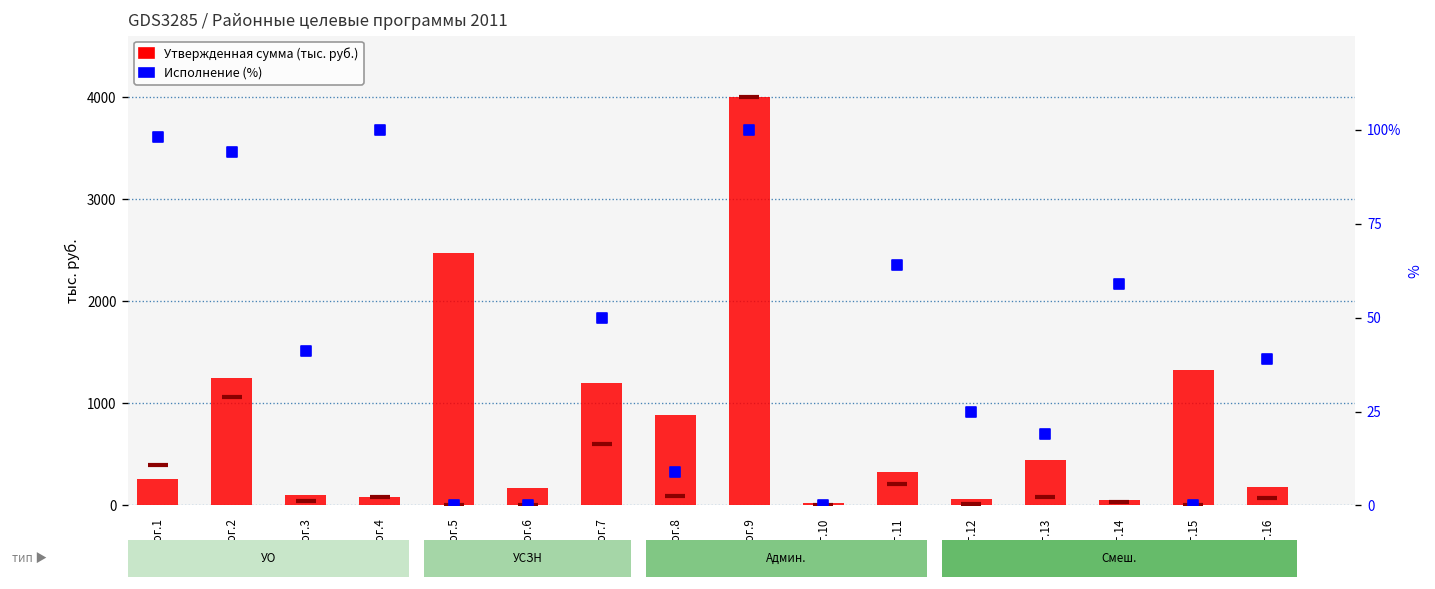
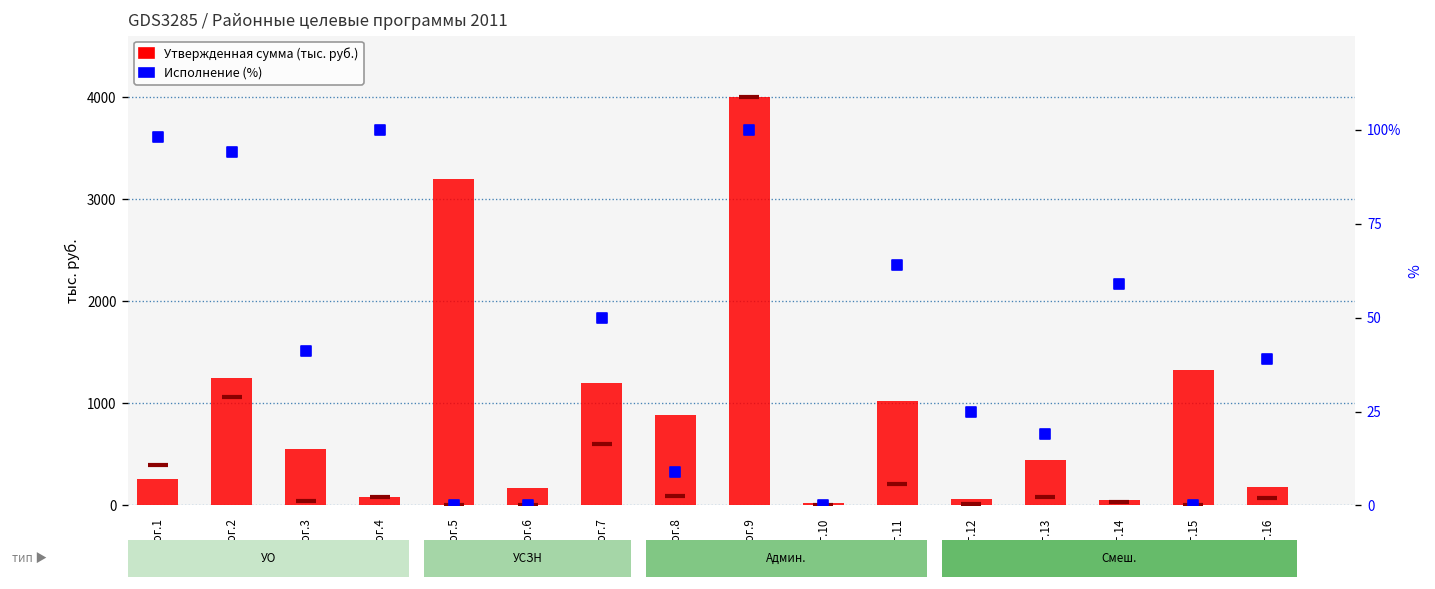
  {
    "Утвержденная сумма (тыс. руб.)": {
      "Прог.1": 300,
      "Прог.2": 1300,
-     "Прог.3": 100,
+     "Прог.3": 600,
      "Прог.4": 100,
-     "Прог.5": 2500,
+     "Прог.5": 3200,
      "Прог.6": 200,
      "Прог.7": 1200,
      "Прог.8": 900,
      "Прог.9": 4000,
-     "Прог.11": 300,
+     "Прог.11": 1000,
      "Прог.12": 100,
      "Прог.13": 500,
      "Прог.14": 100,
      "Прог.15": 1300,
      "Прог.16": 200
    }
  }
